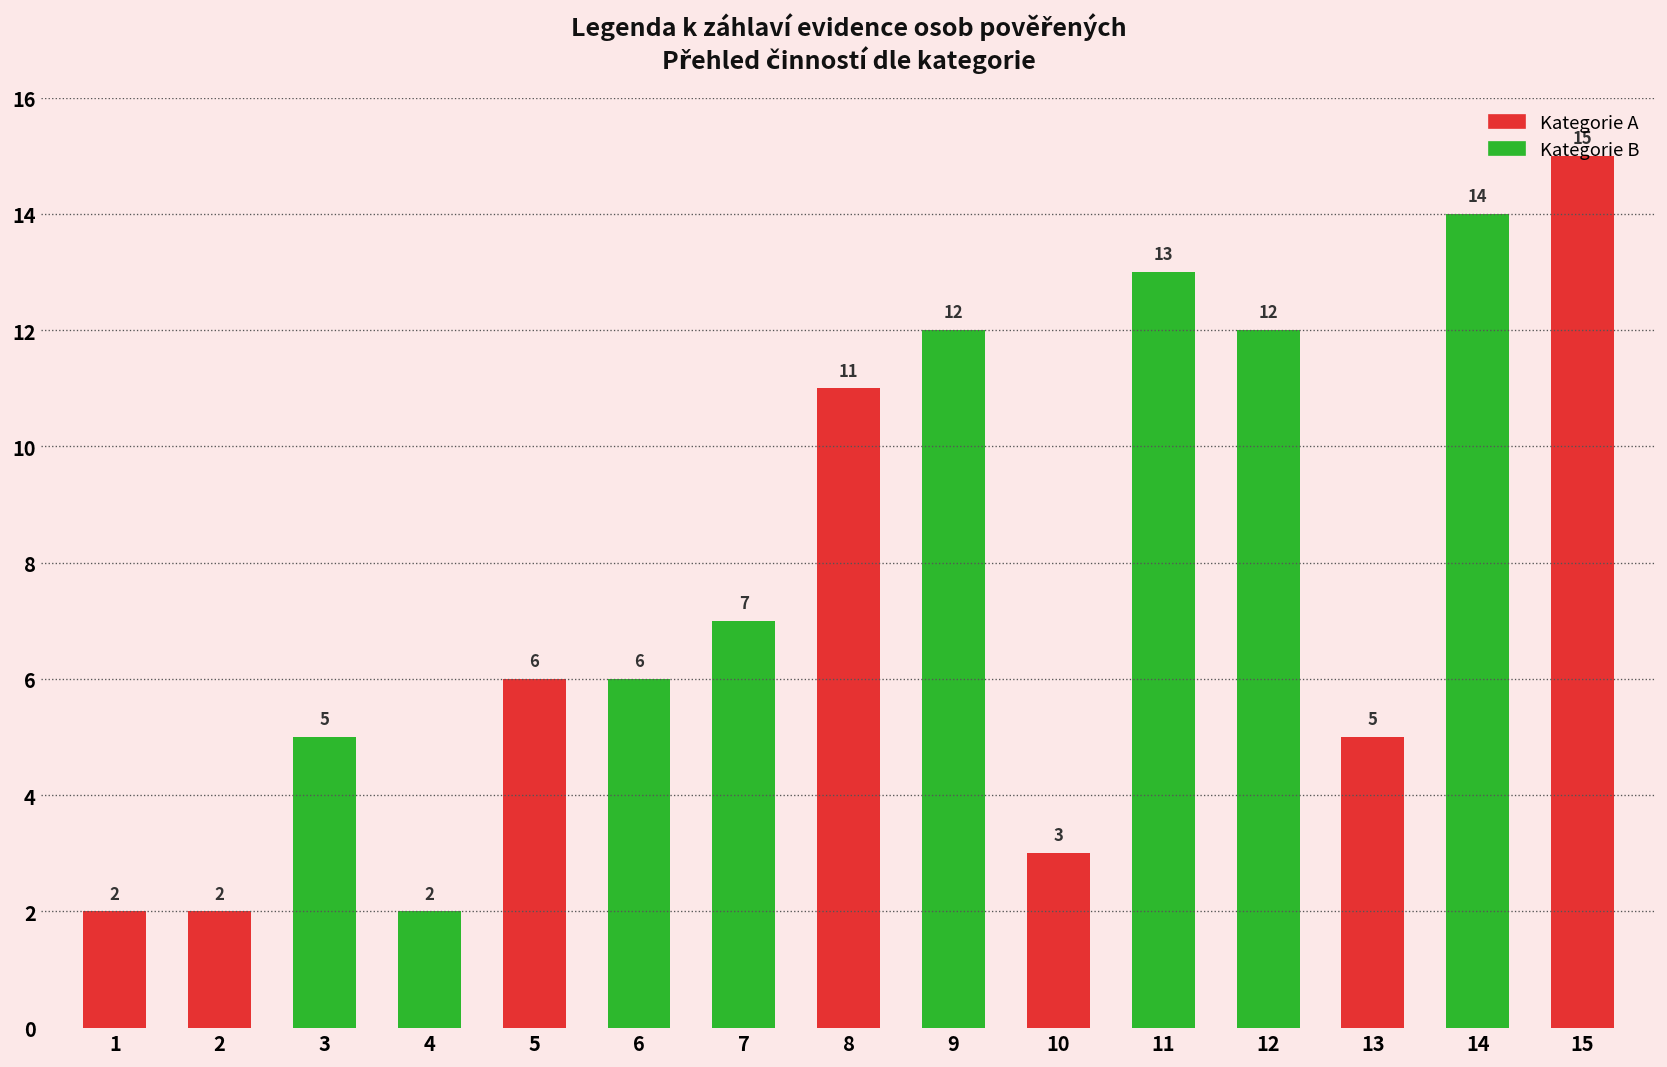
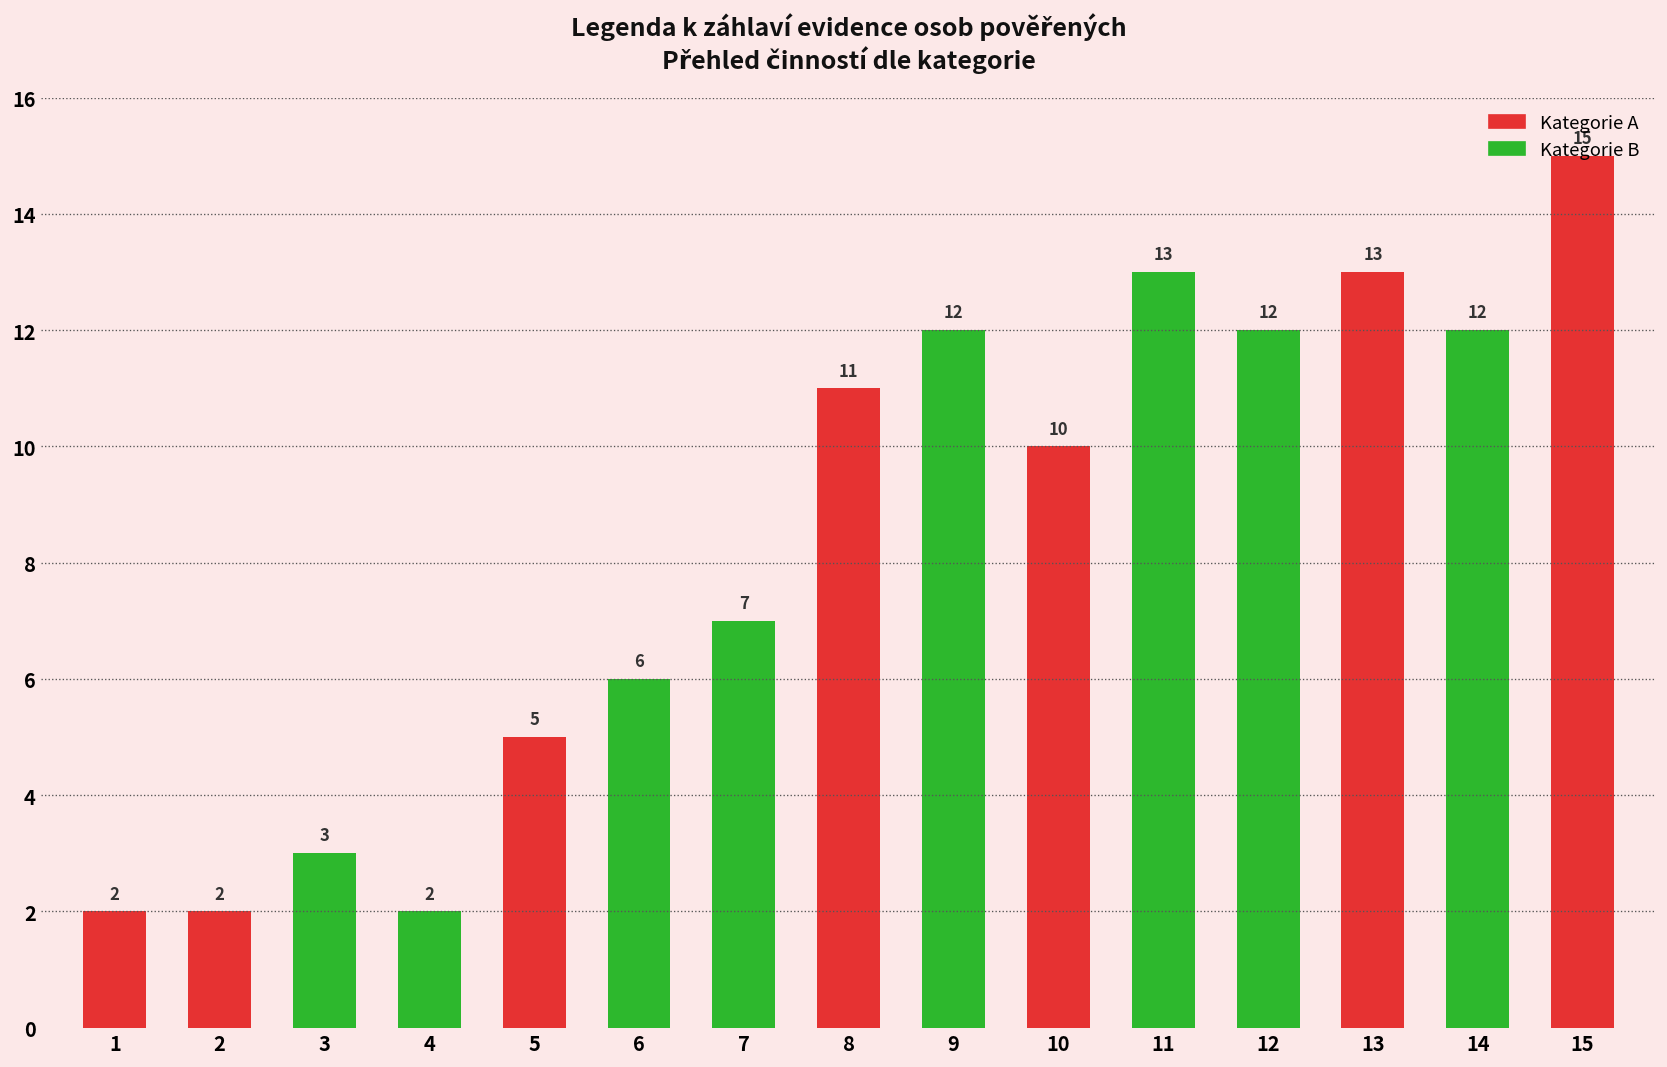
  {
    "1": 2,
    "2": 2,
-   "3": 5,
+   "3": 3,
    "4": 2,
-   "5": 6,
+   "5": 5,
    "6": 6,
    "7": 7,
    "8": 11,
    "9": 12,
-   "10": 3,
+   "10": 10,
    "11": 13,
    "12": 12,
-   "13": 5,
-   "14": 14,
+   "13": 13,
+   "14": 12,
    "15": 15
  }
